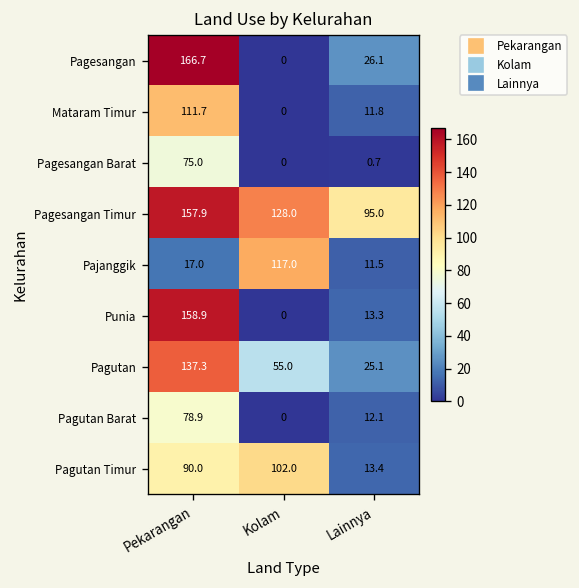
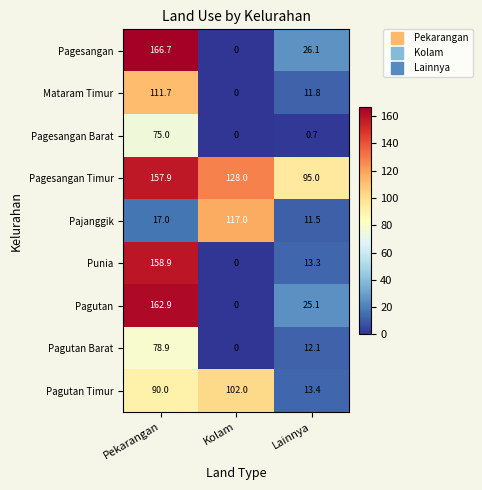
  {
    "Pagesangan": {
      "Pekarangan": 166.7,
      "Kolam": 0,
      "Lainnya": 26.1
    },
    "Mataram Timur": {
      "Pekarangan": 111.7,
      "Kolam": 0,
      "Lainnya": 11.8
    },
    "Pagesangan Barat": {
      "Pekarangan": 75.0,
      "Kolam": 0,
      "Lainnya": 0.7
    },
    "Pagesangan Timur": {
      "Pekarangan": 157.9,
      "Kolam": 128.0,
      "Lainnya": 95.0
    },
    "Pajanggik": {
      "Pekarangan": 17.0,
      "Kolam": 117.0,
      "Lainnya": 11.5
    },
    "Punia": {
      "Pekarangan": 158.9,
      "Kolam": 0,
      "Lainnya": 13.3
    },
    "Pagutan": {
-     "Pekarangan": 137.3,
-     "Kolam": 55.0,
+     "Pekarangan": 162.9,
+     "Kolam": 0,
      "Lainnya": 25.1
    },
    "Pagutan Barat": {
      "Pekarangan": 78.9,
      "Kolam": 0,
      "Lainnya": 12.1
    },
    "Pagutan Timur": {
      "Pekarangan": 90.0,
      "Kolam": 102.0,
      "Lainnya": 13.4
    }
  }
